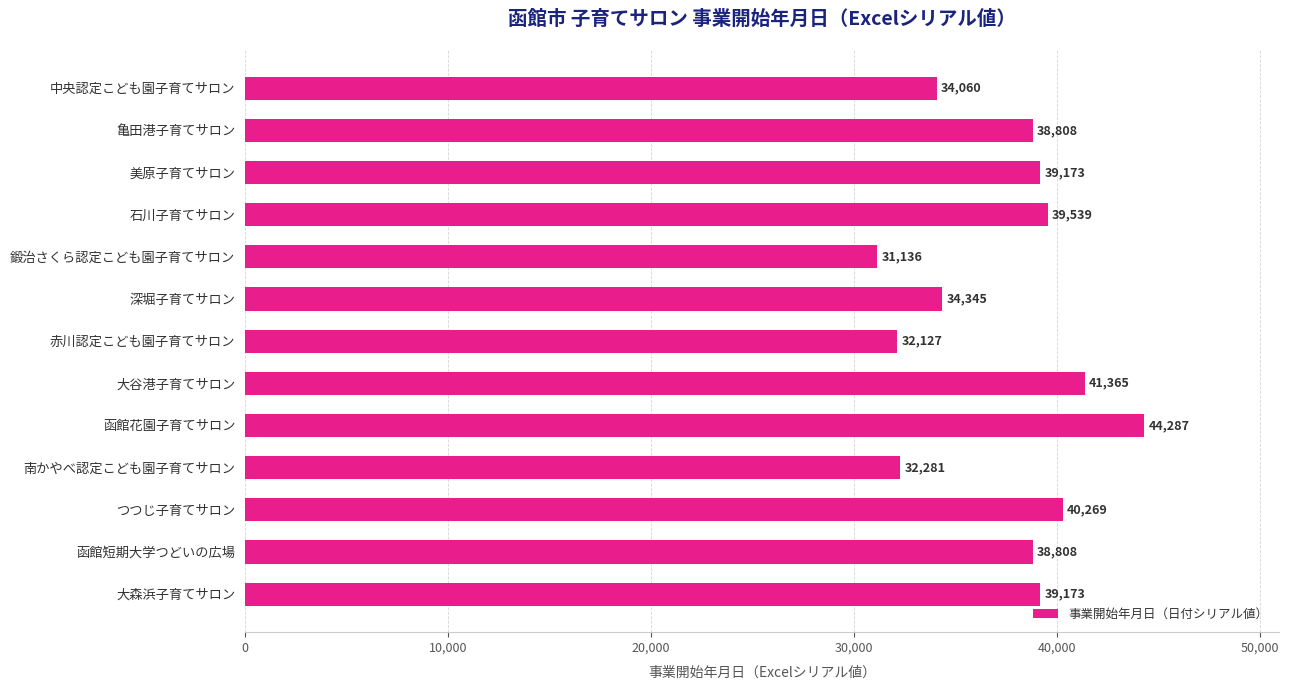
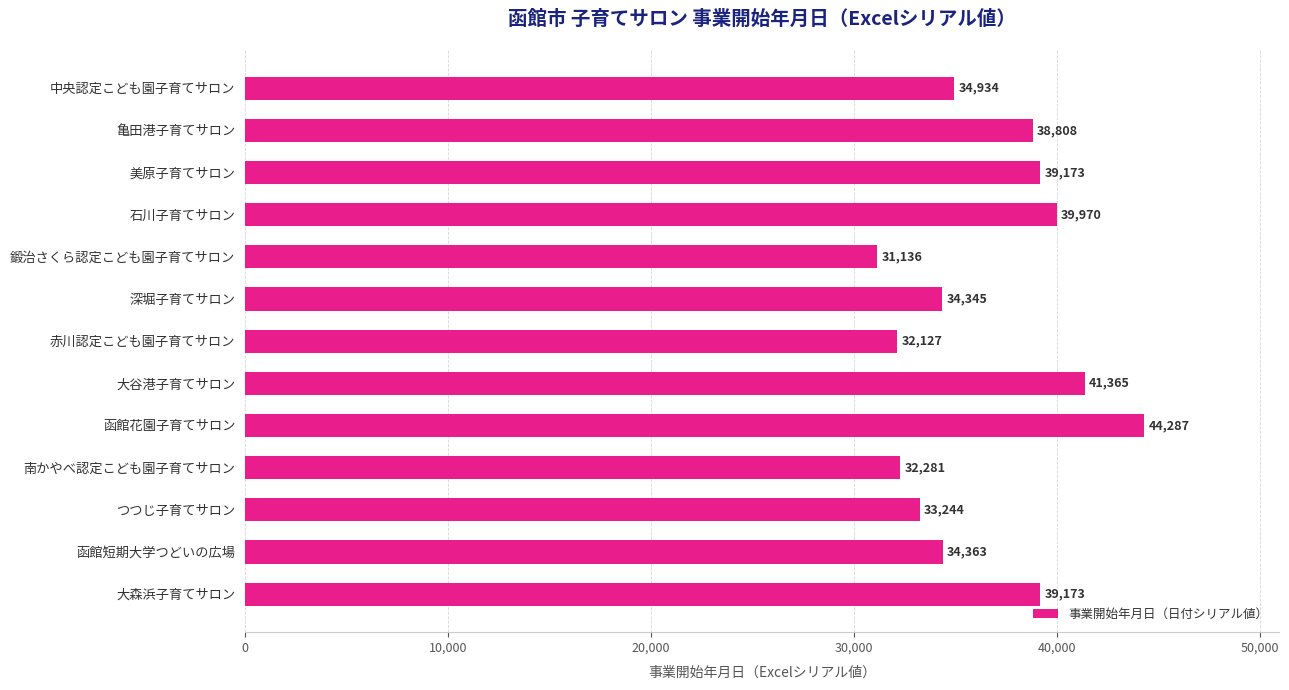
  {
-   "中央認定こども園子育てサロン": "34,060",
+   "中央認定こども園子育てサロン": "34,934",
    "亀田港子育てサロン": "38,808",
    "美原子育てサロン": "39,173",
-   "石川子育てサロン": "39,539",
+   "石川子育てサロン": "39,970",
    "鍛治さくら認定こども園子育てサロン": "31,136",
    "深堀子育てサロン": "34,345",
    "赤川認定こども園子育てサロン": "32,127",
    "大谷港子育てサロン": "41,365",
    "函館花園子育てサロン": "44,287",
    "南かやべ認定こども園子育てサロン": "32,281",
-   "つつじ子育てサロン": "40,269",
-   "函館短期大学つどいの広場": "38,808",
+   "つつじ子育てサロン": "33,244",
+   "函館短期大学つどいの広場": "34,363",
    "大森浜子育てサロン": "39,173"
  }
